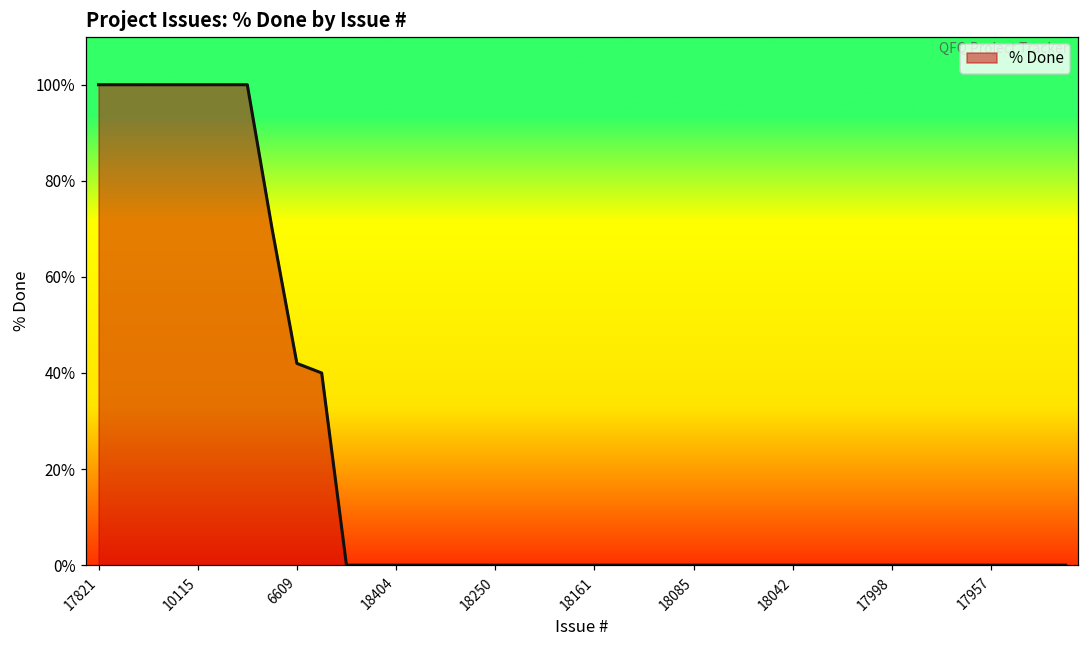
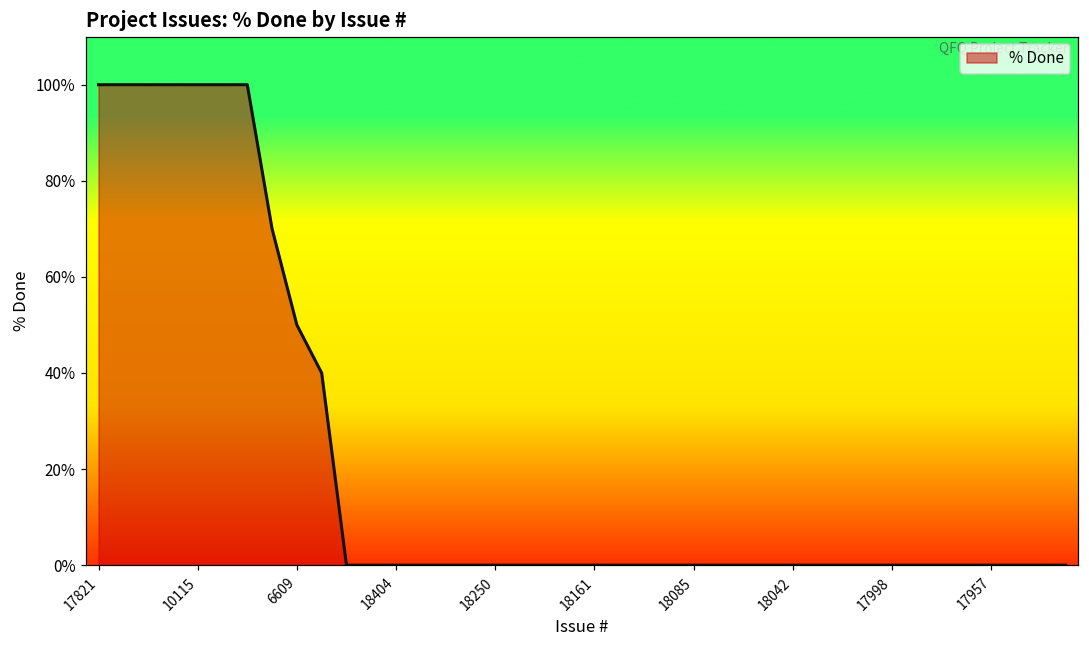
  {
    "17821": "100%",
    "10115": "100%",
-   "6609": "42%",
+   "6609": "50%",
    "18404": "0%",
    "18250": "0%",
    "18161": "0%",
    "18085": "0%",
    "18042": "0%",
    "17998": "0%",
    "17957": "0%"
  }
